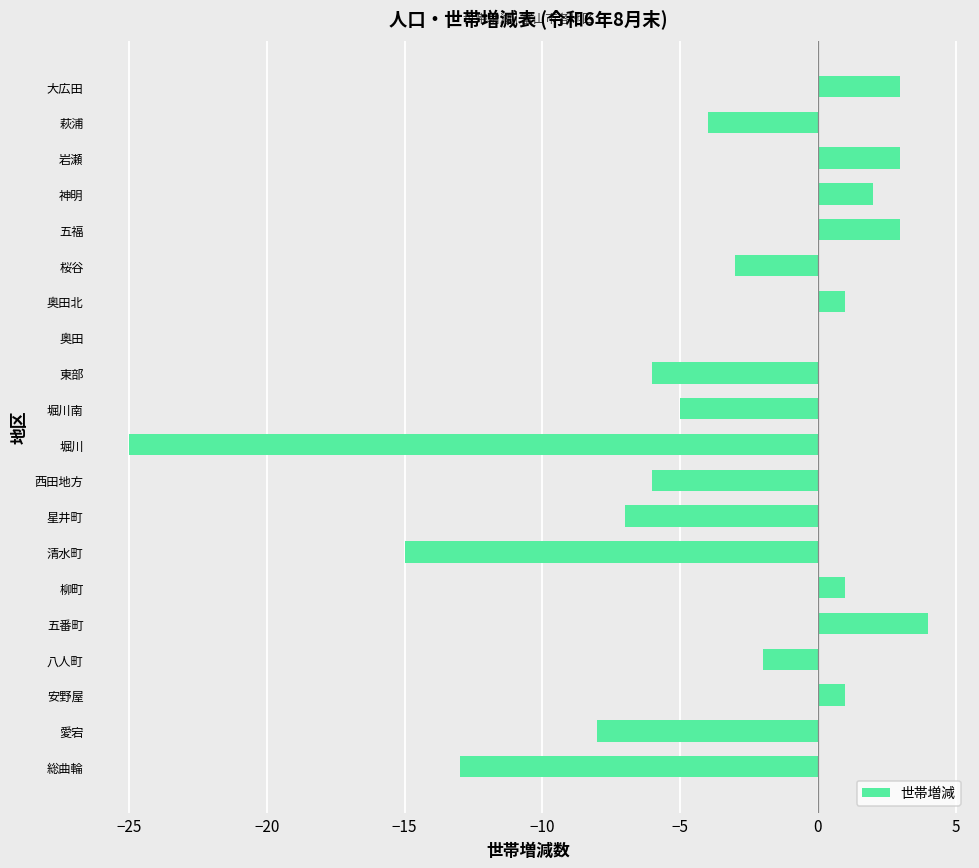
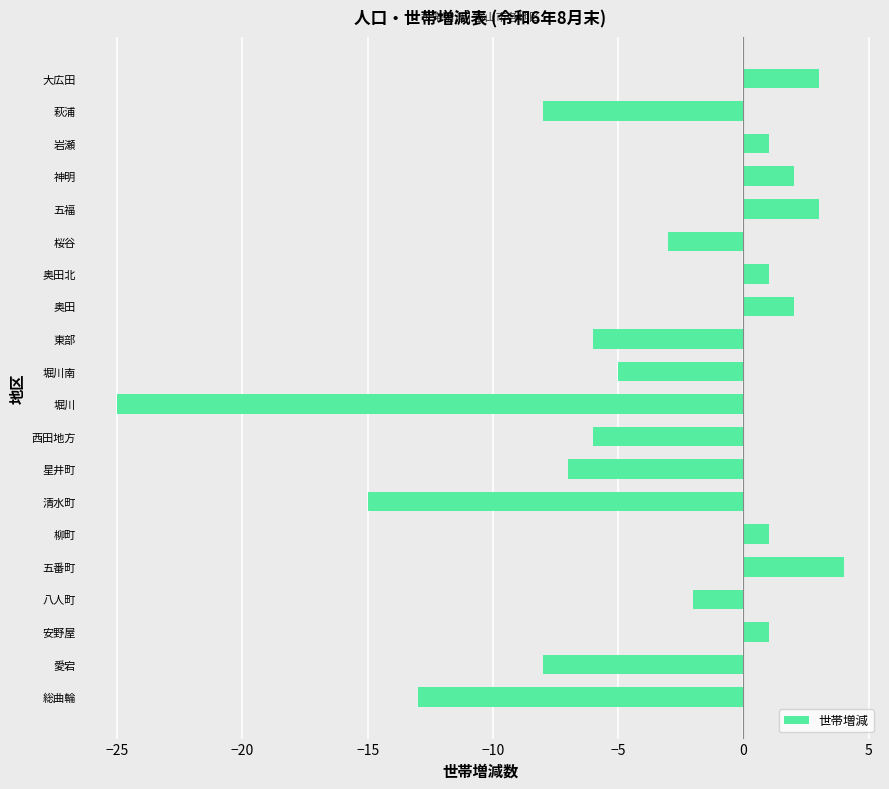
  {
    "大広田": 3,
-   "萩浦": -4,
-   "岩瀬": 3,
+   "萩浦": -8,
+   "岩瀬": 1,
    "神明": 2,
    "五福": 3,
    "桜谷": -3,
    "奥田北": 1,
-   "奥田": 0,
+   "奥田": 2,
    "東部": -6,
    "堀川南": -5,
    "堀川": -25,
    "西田地方": -6,
    "星井町": -7,
    "清水町": -15,
    "柳町": 1,
    "五番町": 4,
    "八人町": -2,
    "安野屋": 1,
    "愛宕": -8,
    "総曲輪": -13
  }
